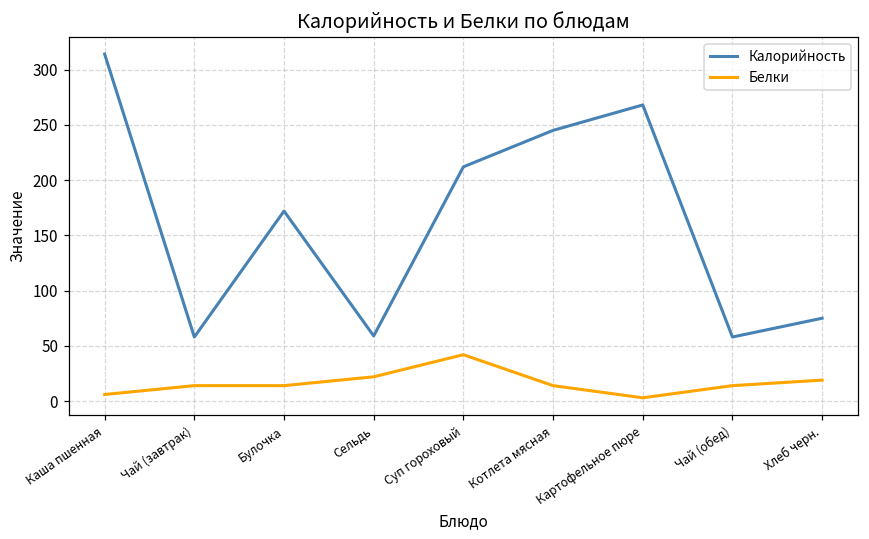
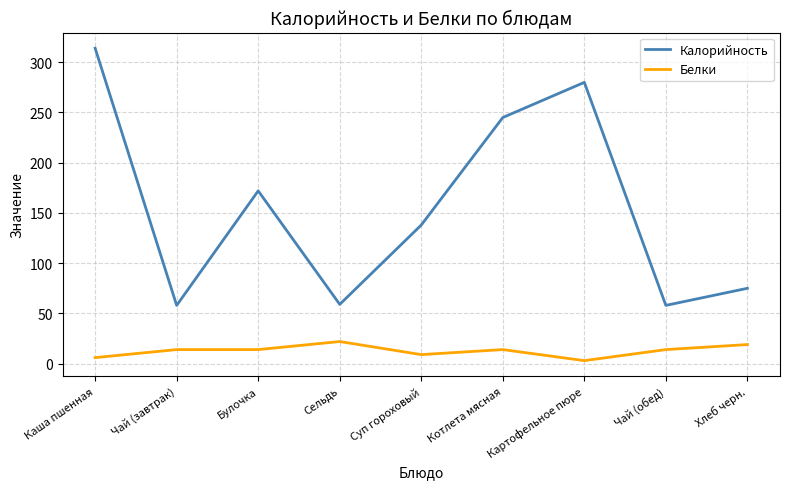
  {
    "Калорийность": {
      "Каша пшенная": 314,
      "Чай (завтрак)": 58,
      "Булочка": 172,
      "Сельдь": 59,
-     "Суп гороховый": 212,
+     "Суп гороховый": 138,
      "Котлета мясная": 245,
-     "Картофельное пюре": 268,
+     "Картофельное пюре": 280,
      "Чай (обед)": 58,
      "Хлеб черн.": 75
    },
    "Белки": {
      "Каша пшенная": 6,
      "Чай (завтрак)": 14,
      "Булочка": 14,
      "Сельдь": 22,
-     "Суп гороховый": 42,
+     "Суп гороховый": 9,
      "Котлета мясная": 14,
      "Картофельное пюре": 3,
      "Чай (обед)": 14,
      "Хлеб черн.": 19
    }
  }
